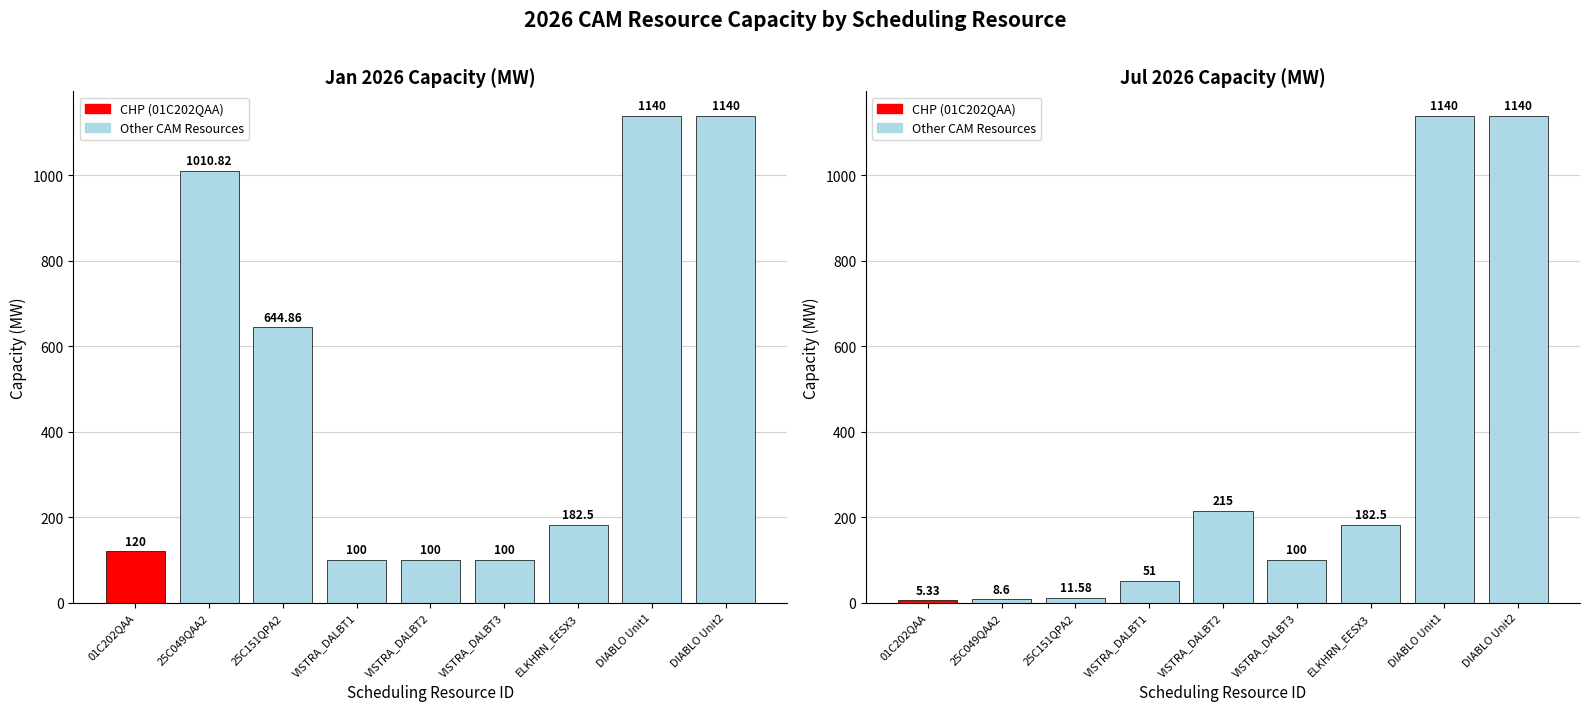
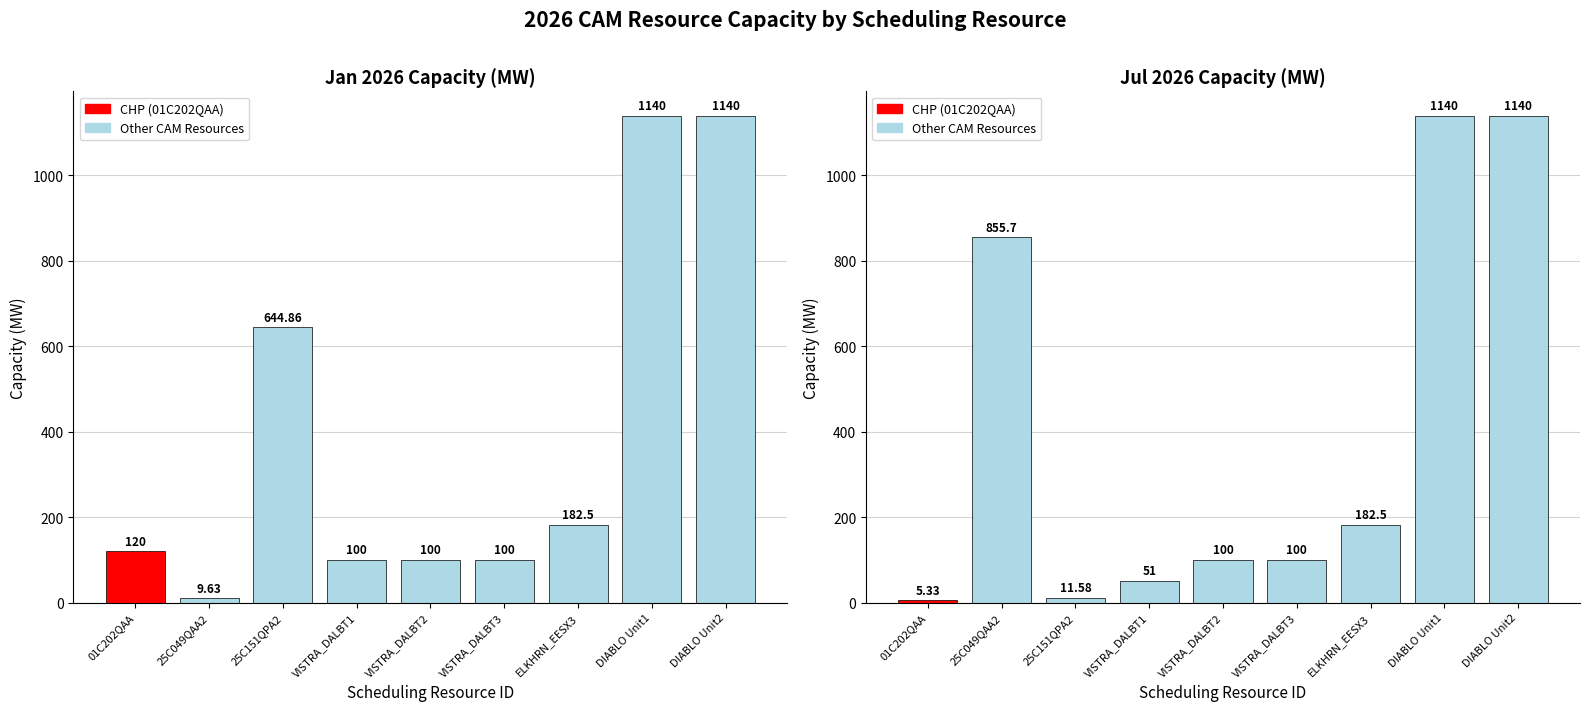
  {
    "Jan 2026 Capacity (MW)": {
      "01C202QAA": 120,
-     "25C049QAA2": 1010.82,
+     "25C049QAA2": 9.63,
      "25C151QPA2": 644.86,
      "VISTRA_DALBT1": 100,
      "VISTRA_DALBT2": 100,
      "VISTRA_DALBT3": 100,
      "ELKHRN_EESX3": 182.5,
      "DIABLO Unit1": 1140,
      "DIABLO Unit2": 1140
    },
    "Jul 2026 Capacity (MW)": {
      "01C202QAA": 5.33,
-     "25C049QAA2": 8.6,
+     "25C049QAA2": 855.7,
      "25C151QPA2": 11.58,
      "VISTRA_DALBT1": 51,
-     "VISTRA_DALBT2": 215,
+     "VISTRA_DALBT2": 100,
      "VISTRA_DALBT3": 100,
      "ELKHRN_EESX3": 182.5,
      "DIABLO Unit1": 1140,
      "DIABLO Unit2": 1140
    }
  }
